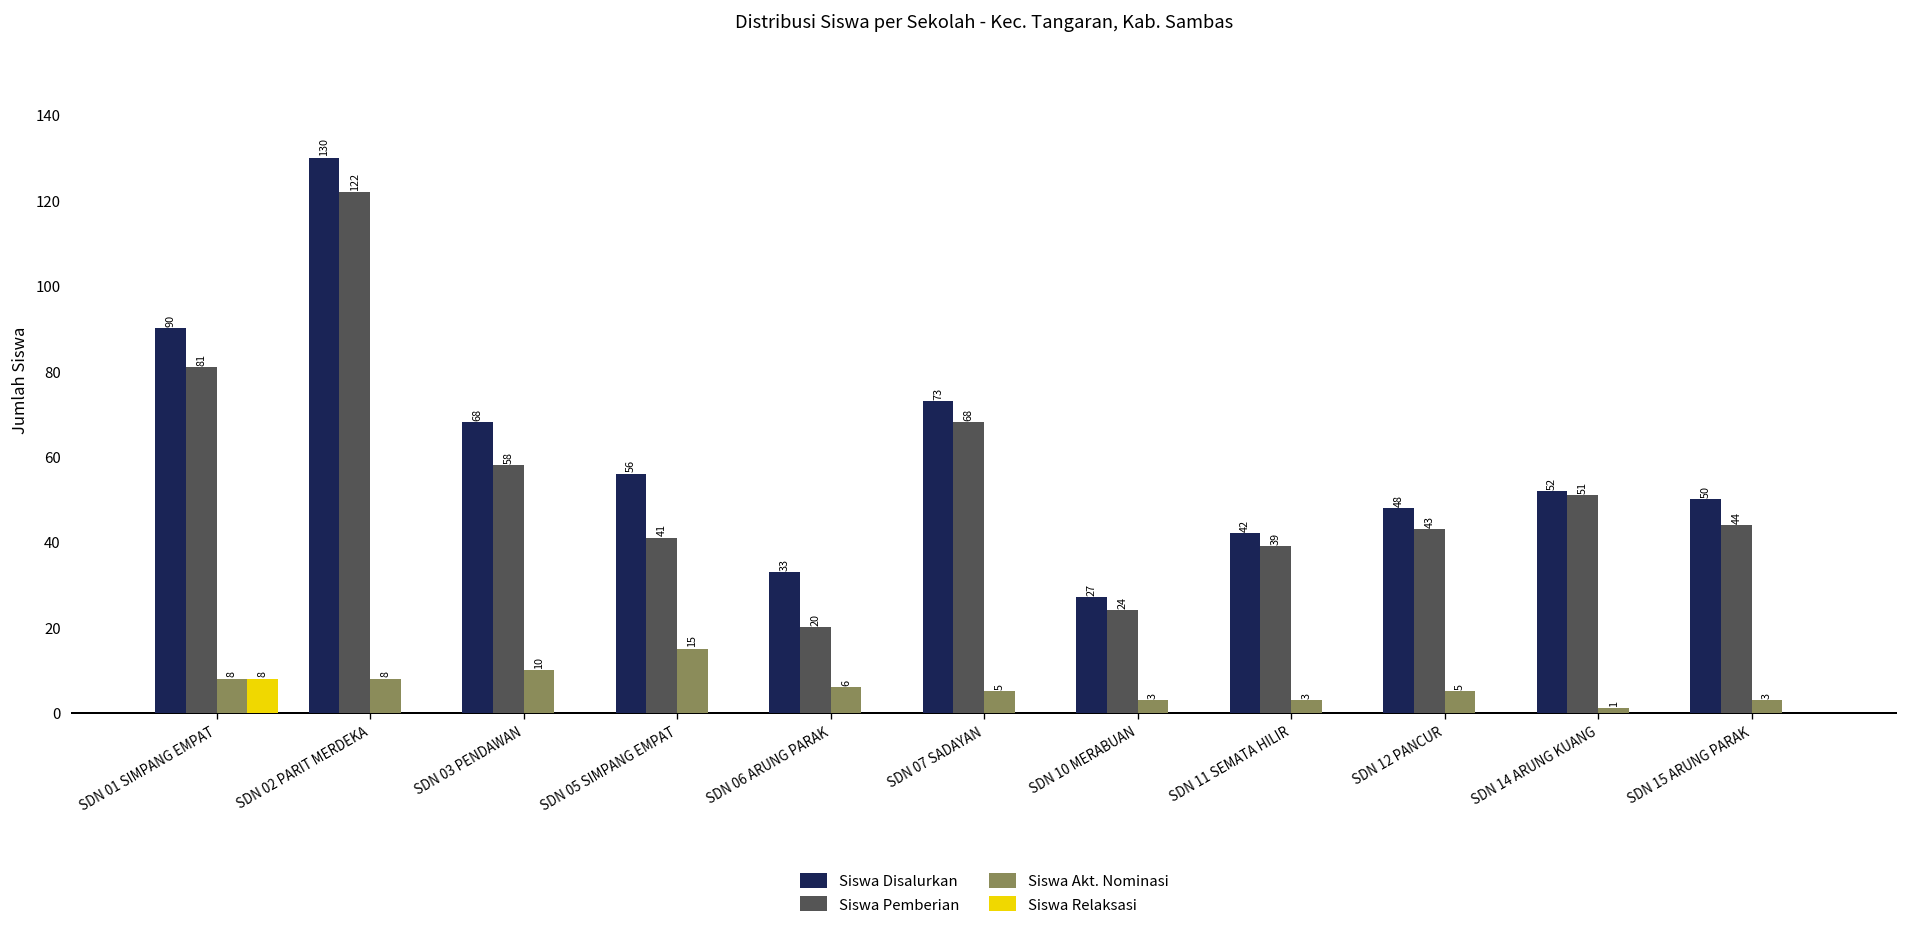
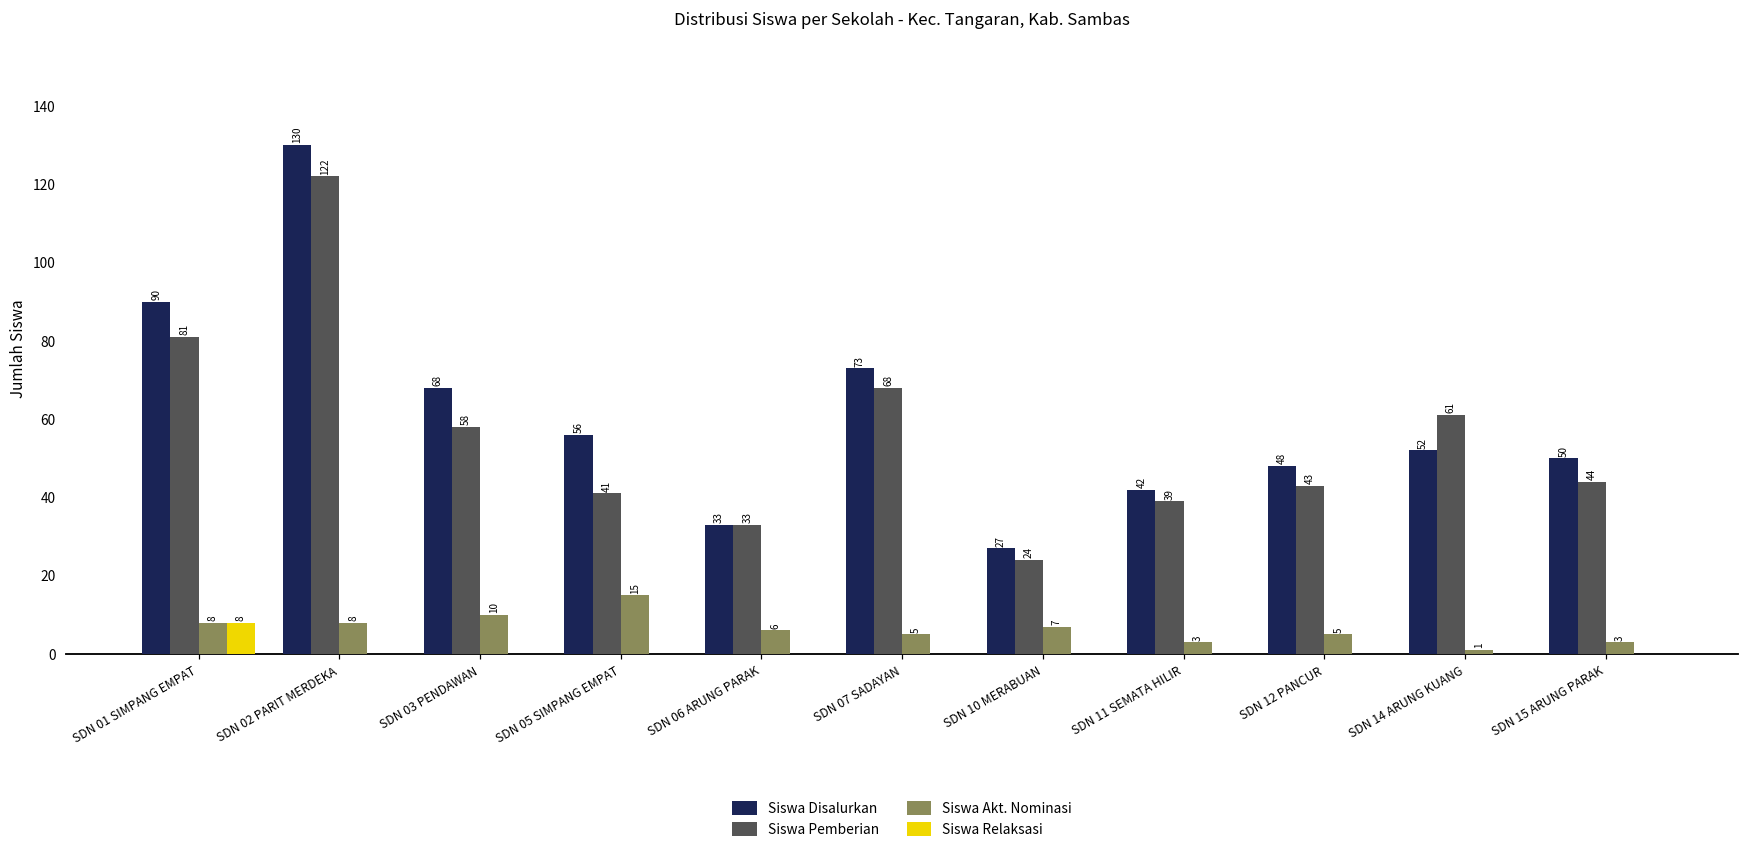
  {
    "Siswa Disalurkan": {
      "SDN 01 SIMPANG EMPAT": 90,
      "SDN 02 PARIT MERDEKA": 130,
      "SDN 03 PENDAWAN": 68,
      "SDN 05 SIMPANG EMPAT": 56,
      "SDN 06 ARUNG PARAK": 33,
      "SDN 07 SADAYAN": 73,
      "SDN 10 MERABUAN": 27,
      "SDN 11 SEMATA HILIR": 42,
      "SDN 12 PANCUR": 48,
      "SDN 14 ARUNG KUANG": 52,
      "SDN 15 ARUNG PARAK": 50
    },
    "Siswa Pemberian": {
      "SDN 01 SIMPANG EMPAT": 81,
      "SDN 02 PARIT MERDEKA": 122,
      "SDN 03 PENDAWAN": 58,
      "SDN 05 SIMPANG EMPAT": 41,
-     "SDN 06 ARUNG PARAK": 20,
+     "SDN 06 ARUNG PARAK": 33,
      "SDN 07 SADAYAN": 68,
      "SDN 10 MERABUAN": 24,
      "SDN 11 SEMATA HILIR": 39,
      "SDN 12 PANCUR": 43,
-     "SDN 14 ARUNG KUANG": 51,
+     "SDN 14 ARUNG KUANG": 61,
      "SDN 15 ARUNG PARAK": 44
    },
    "Siswa Akt. Nominasi": {
      "SDN 01 SIMPANG EMPAT": 8,
      "SDN 02 PARIT MERDEKA": 8,
      "SDN 03 PENDAWAN": 10,
      "SDN 05 SIMPANG EMPAT": 15,
      "SDN 06 ARUNG PARAK": 6,
      "SDN 07 SADAYAN": 5,
-     "SDN 10 MERABUAN": 3,
+     "SDN 10 MERABUAN": 7,
      "SDN 11 SEMATA HILIR": 3,
      "SDN 12 PANCUR": 5,
      "SDN 14 ARUNG KUANG": 1,
      "SDN 15 ARUNG PARAK": 3
    },
    "Siswa Relaksasi": {
      "SDN 01 SIMPANG EMPAT": 8
    }
  }
